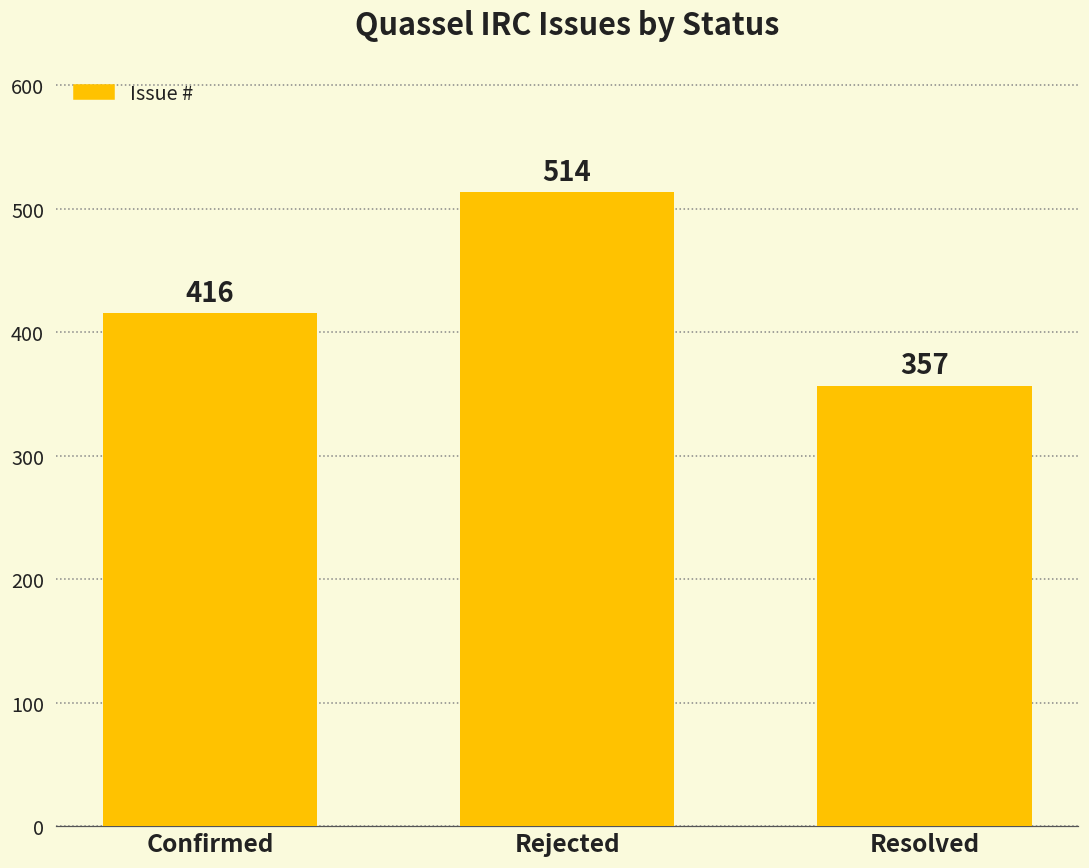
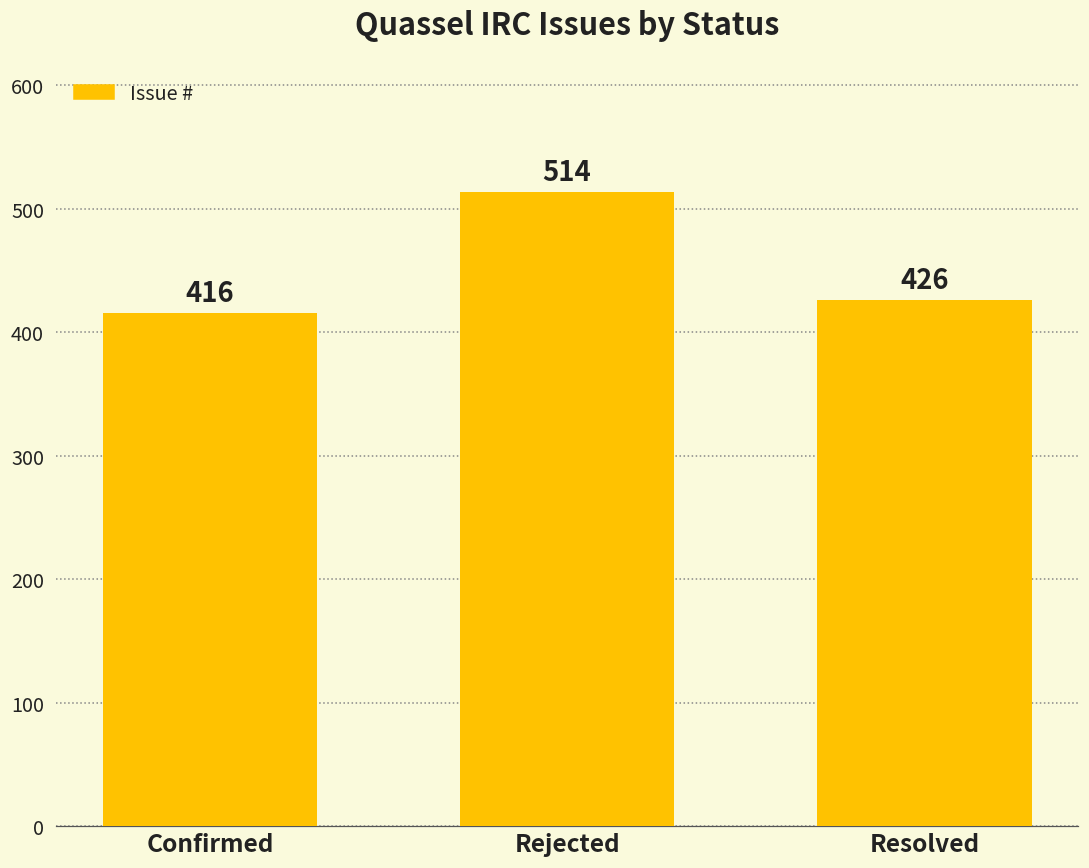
  {
    "Confirmed": 416,
    "Rejected": 514,
-   "Resolved": 357
+   "Resolved": 426
  }
